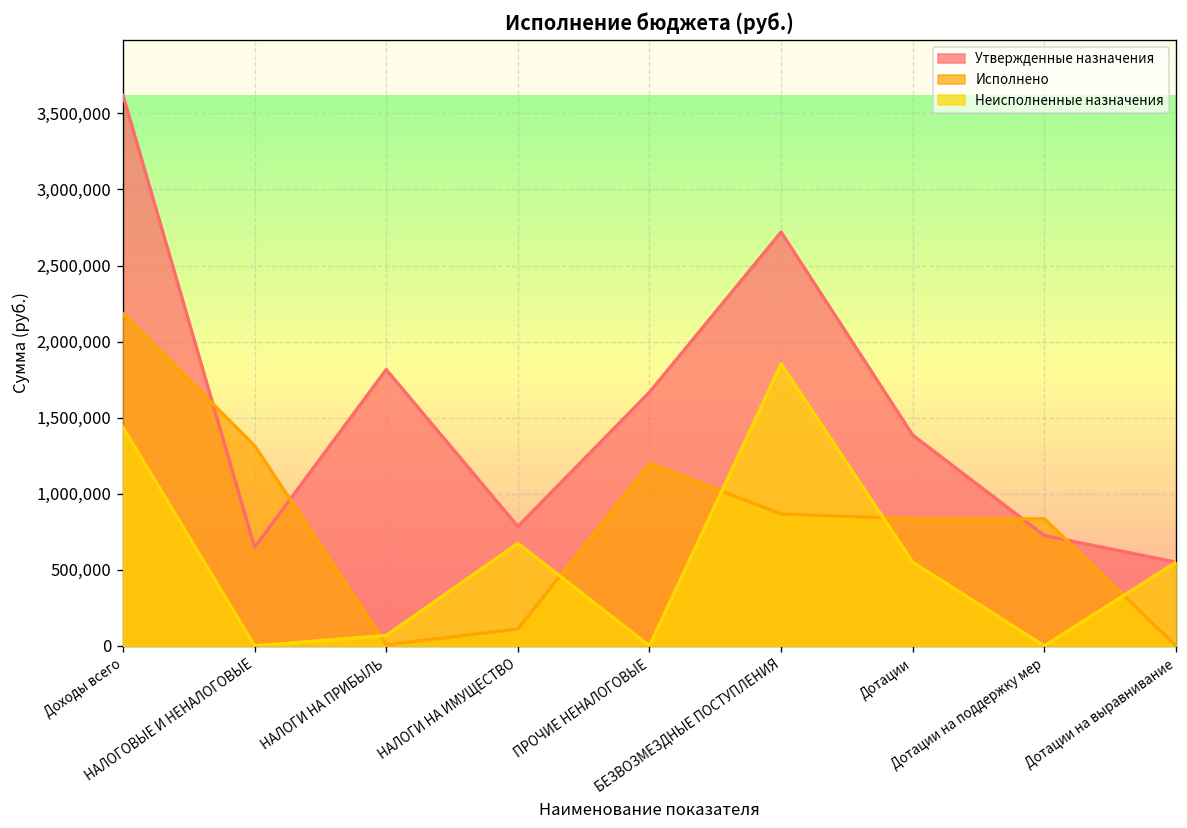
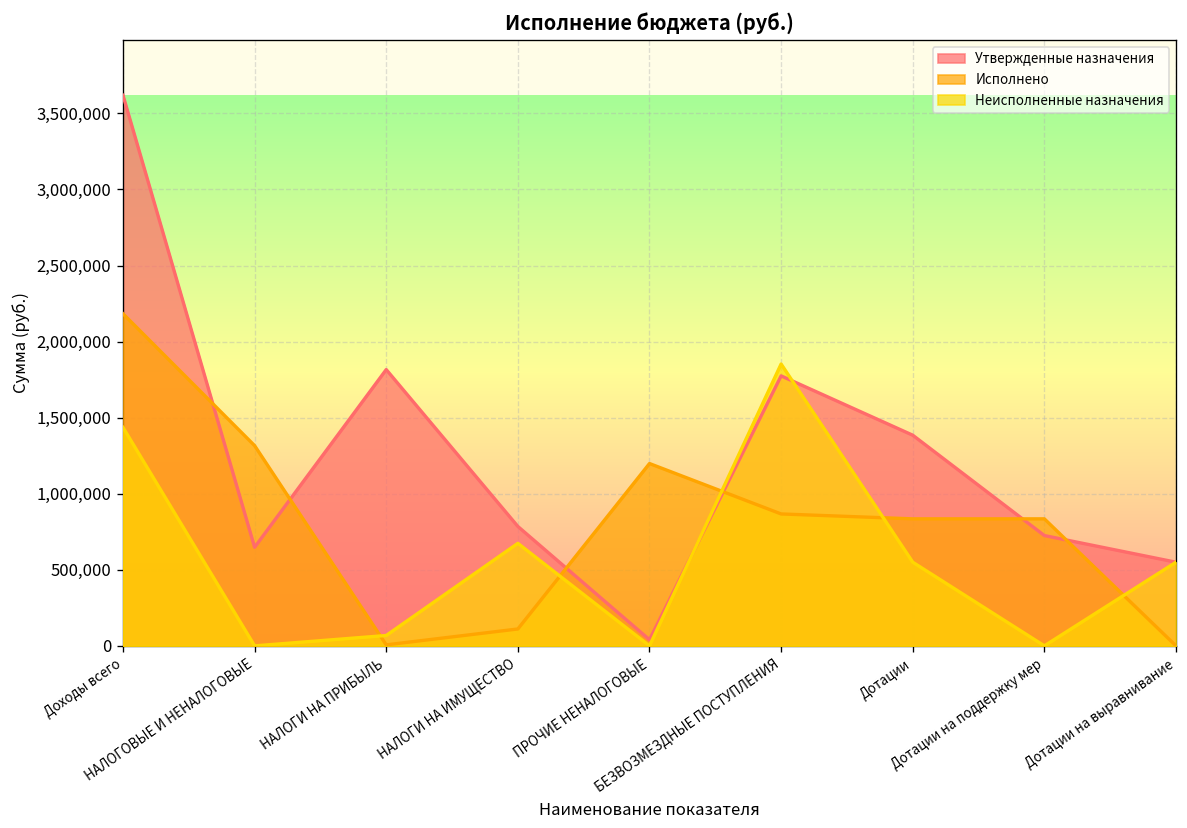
  {
    "Утвержденные назначения": {
      "Доходы всего": "3,620,000",
      "НАЛОГОВЫЕ И НЕНАЛОГОВЫЕ": "650,000",
      "НАЛОГИ НА ПРИБЫЛЬ": "1,820,000",
      "НАЛОГИ НА ИМУЩЕСТВО": "780,000",
-     "ПРОЧИЕ НЕНАЛОГОВЫЕ": "1,670,000",
-     "БЕЗВОЗМЕЗДНЫЕ ПОСТУПЛЕНИЯ": "2,720,000",
+     "ПРОЧИЕ НЕНАЛОГОВЫЕ": "40,000",
+     "БЕЗВОЗМЕЗДНЫЕ ПОСТУПЛЕНИЯ": "1,770,000",
      "Дотации": "1,380,000",
      "Дотации на поддержку мер": "730,000"
    }
  }
